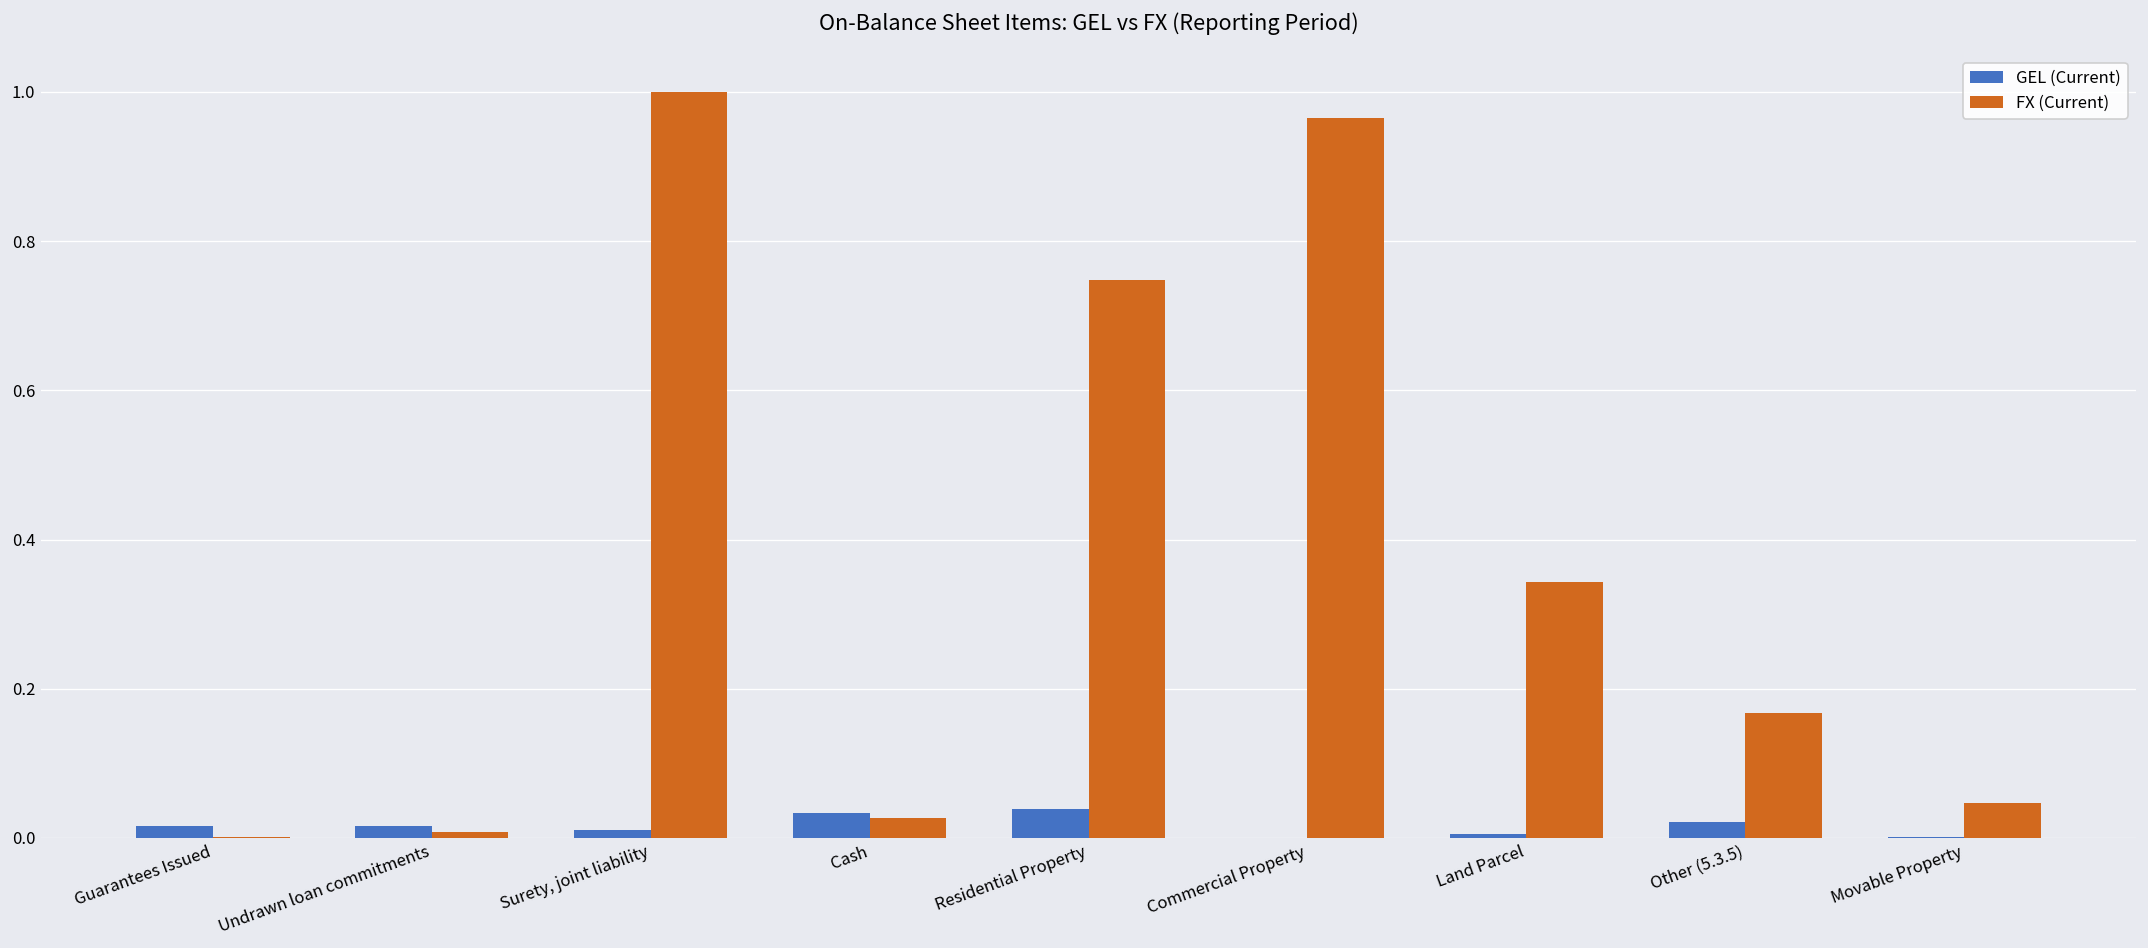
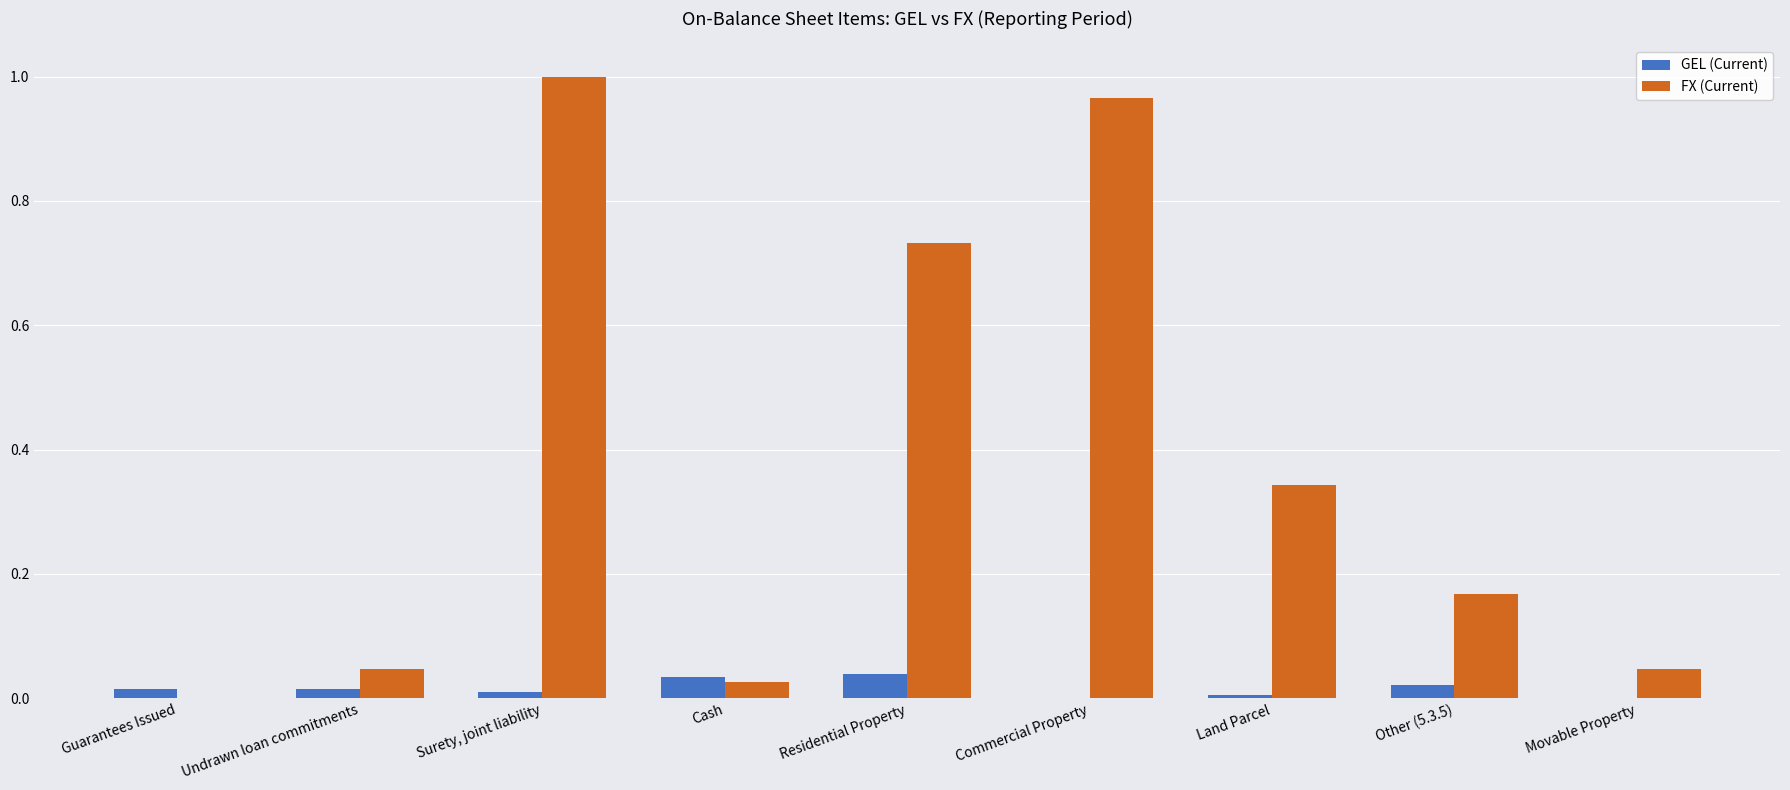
  {
    "GEL (Current)": {
      "Guarantees Issued": 0.02,
      "Undrawn loan commitments": 0.02,
      "Surety, joint liability": 0.01,
      "Cash": 0.03,
      "Residential Property": 0.04,
      "Land Parcel": 0.01,
      "Other (5.3.5)": 0.02
    },
    "FX (Current)": {
-     "Undrawn loan commitments": 0.01,
+     "Undrawn loan commitments": 0.05,
      "Surety, joint liability": 1.00,
      "Cash": 0.03,
-     "Residential Property": 0.75,
+     "Residential Property": 0.73,
      "Commercial Property": 0.97,
      "Land Parcel": 0.34,
      "Other (5.3.5)": 0.17,
      "Movable Property": 0.05
    }
  }
